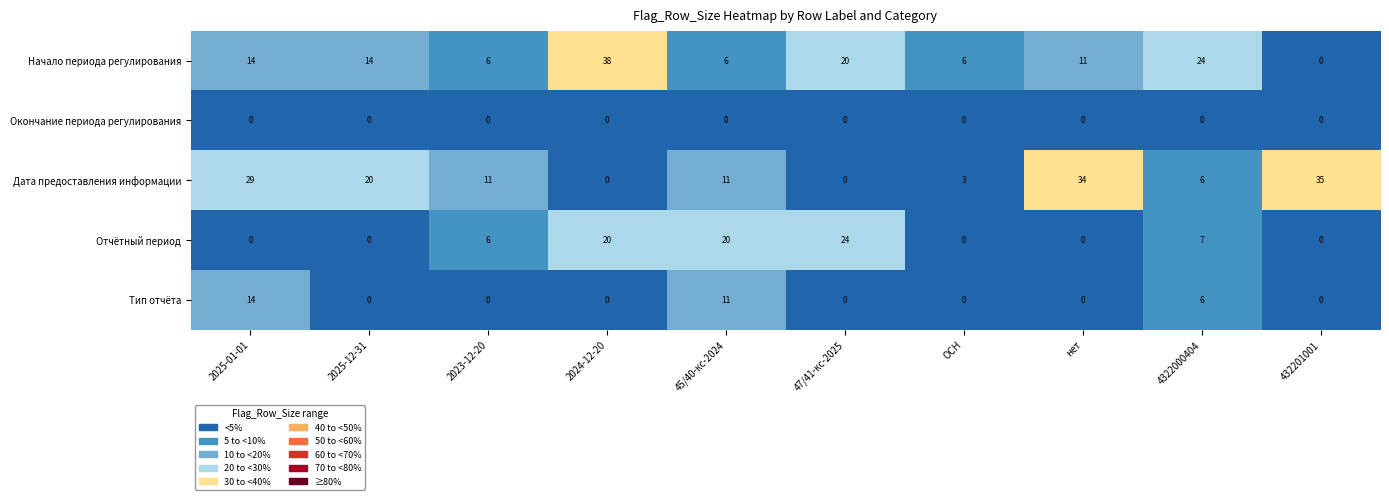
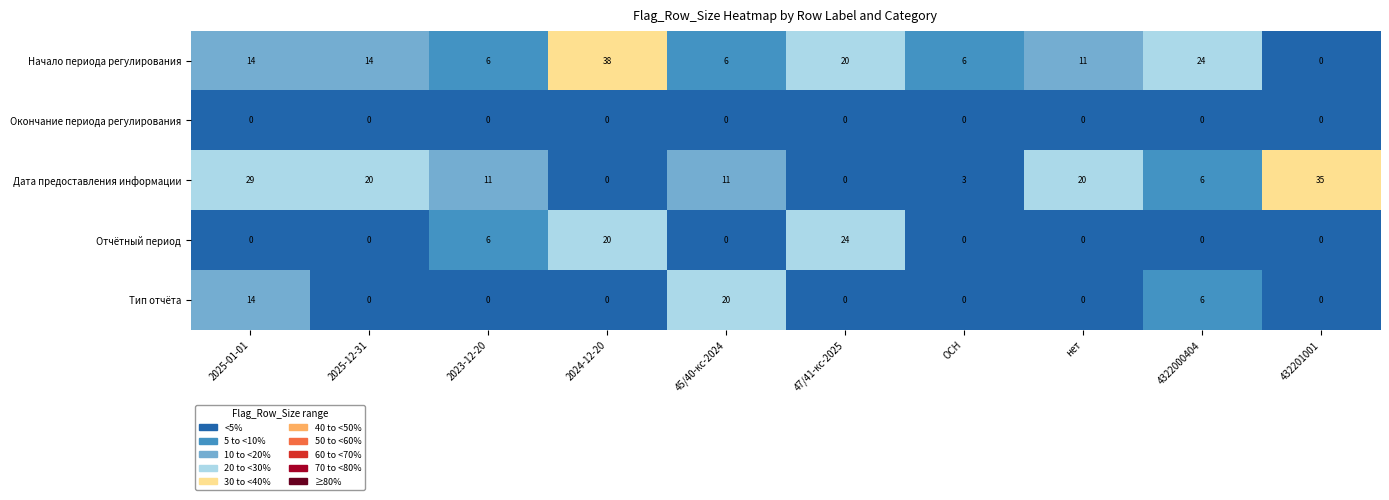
  {
    "Начало периода регулирования": {
      "2025-01-01": 14,
      "2025-12-31": 14,
      "2023-12-20": 6,
      "2024-12-20": 38,
      "45/40-кс-2024": 6,
      "47/41-кс-2025": 20,
      "ОСН": 6,
      "нет": 11,
      "4322000404": 24,
      "432201001": 0
    },
    "Окончание периода регулирования": {
      "2025-01-01": 0,
      "2025-12-31": 0,
      "2023-12-20": 0,
      "2024-12-20": 0,
      "45/40-кс-2024": 0,
      "47/41-кс-2025": 0,
      "ОСН": 0,
      "нет": 0,
      "4322000404": 0,
      "432201001": 0
    },
    "Дата предоставления информации": {
      "2025-01-01": 29,
      "2025-12-31": 20,
      "2023-12-20": 11,
      "2024-12-20": 0,
      "45/40-кс-2024": 11,
      "47/41-кс-2025": 0,
      "ОСН": 3,
-     "нет": 34,
+     "нет": 20,
      "4322000404": 6,
      "432201001": 35
    },
    "Отчётный период": {
      "2025-01-01": 0,
      "2025-12-31": 0,
      "2023-12-20": 6,
      "2024-12-20": 20,
-     "45/40-кс-2024": 20,
+     "45/40-кс-2024": 0,
      "47/41-кс-2025": 24,
      "ОСН": 0,
      "нет": 0,
-     "4322000404": 7,
+     "4322000404": 0,
      "432201001": 0
    },
    "Тип отчёта": {
      "2025-01-01": 14,
      "2025-12-31": 0,
      "2023-12-20": 0,
      "2024-12-20": 0,
-     "45/40-кс-2024": 11,
+     "45/40-кс-2024": 20,
      "47/41-кс-2025": 0,
      "ОСН": 0,
      "нет": 0,
      "4322000404": 6,
      "432201001": 0
    }
  }
